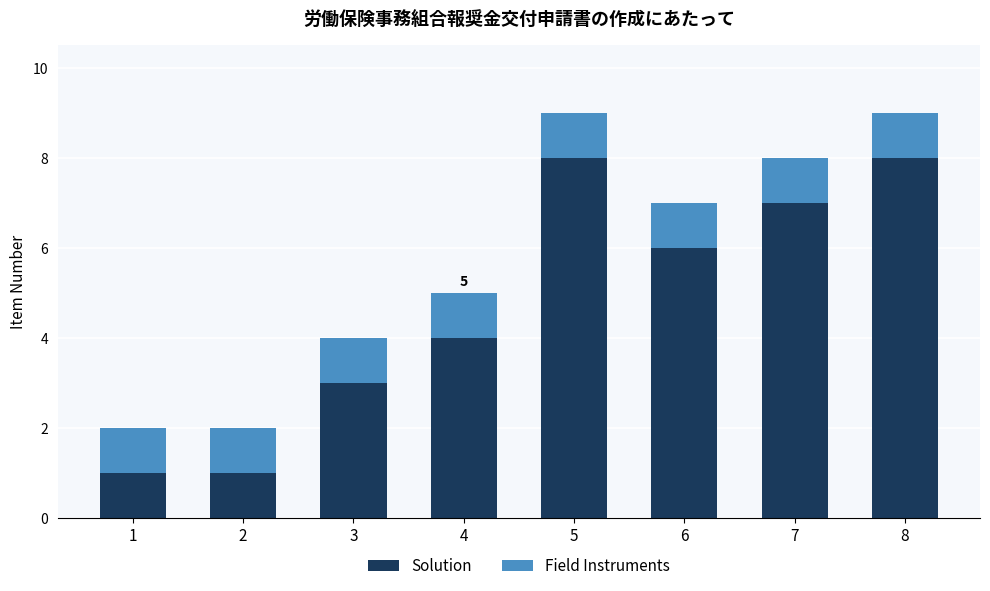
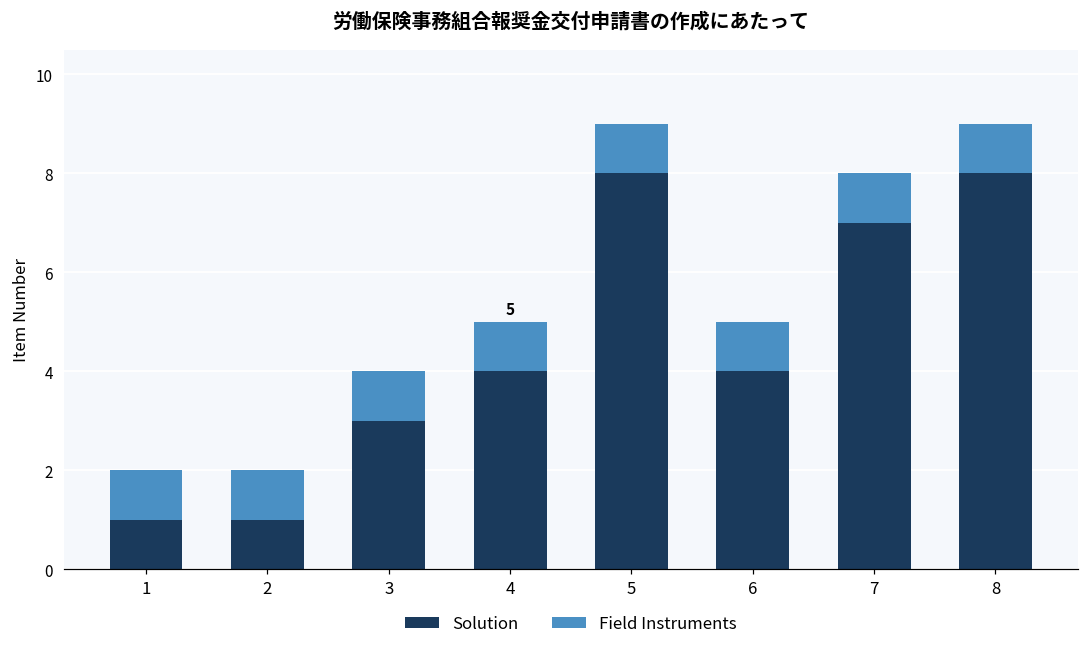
  {
    "Solution": {
      "1": 1,
      "2": 1,
      "3": 3,
      "4": 4,
      "5": 8,
-     "6": 6,
+     "6": 4,
      "7": 7,
      "8": 8
    },
    "Field Instruments": {
      "1": 1,
      "2": 1,
      "3": 1,
      "5": 1,
      "6": 1,
      "7": 1,
      "8": 1
    }
  }
